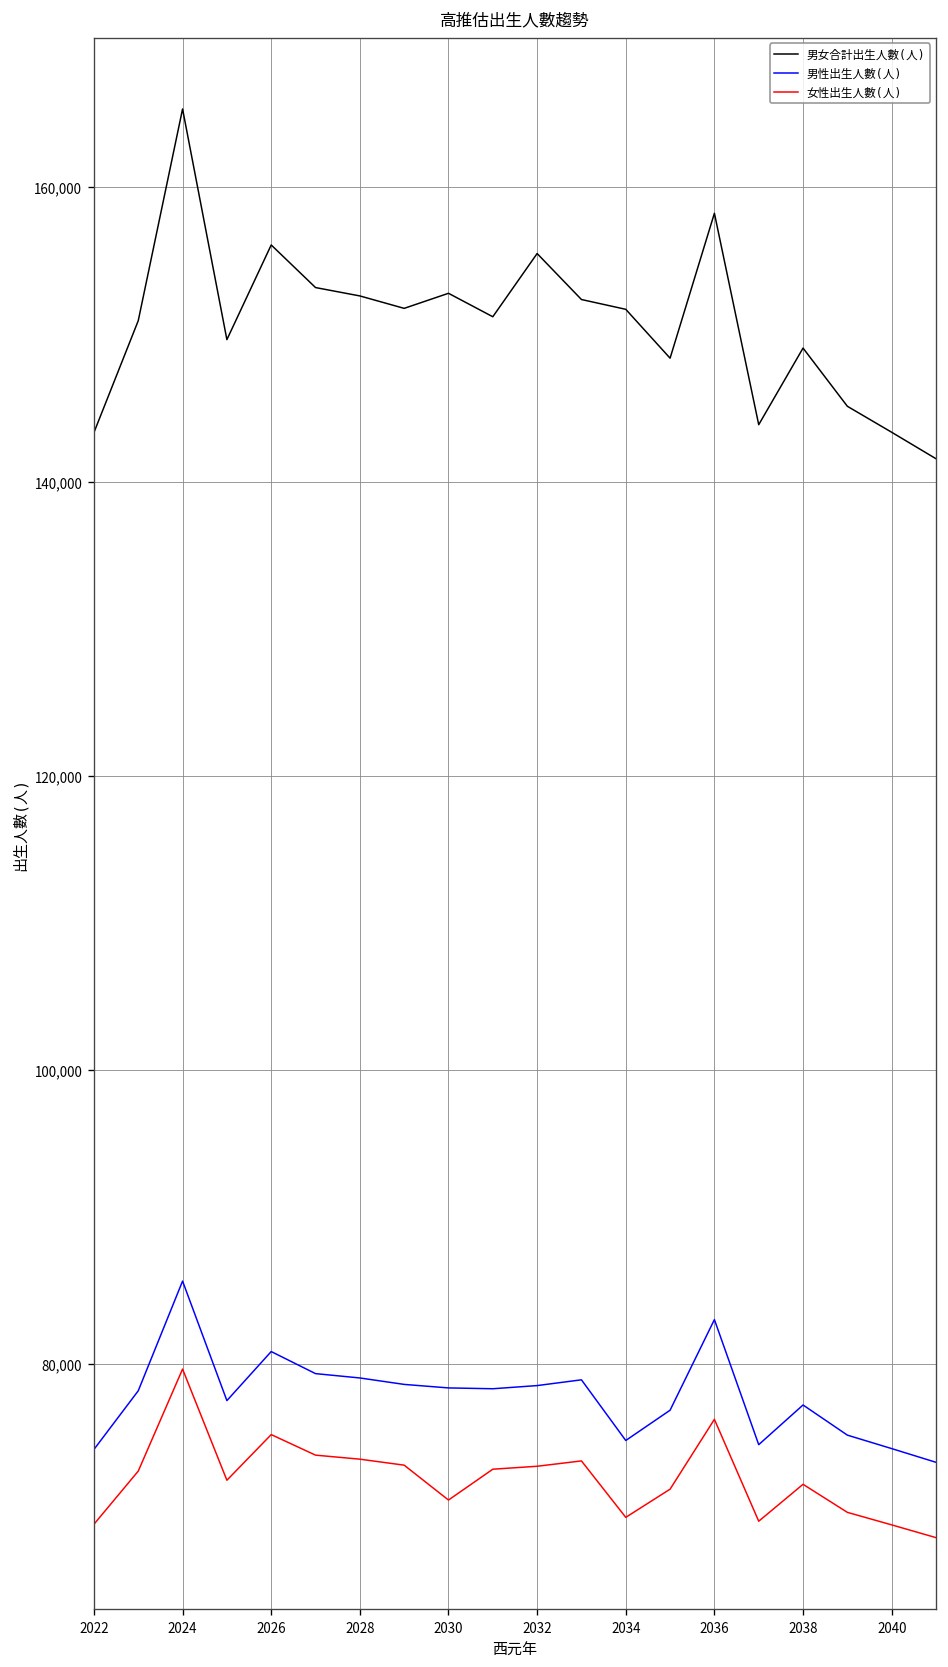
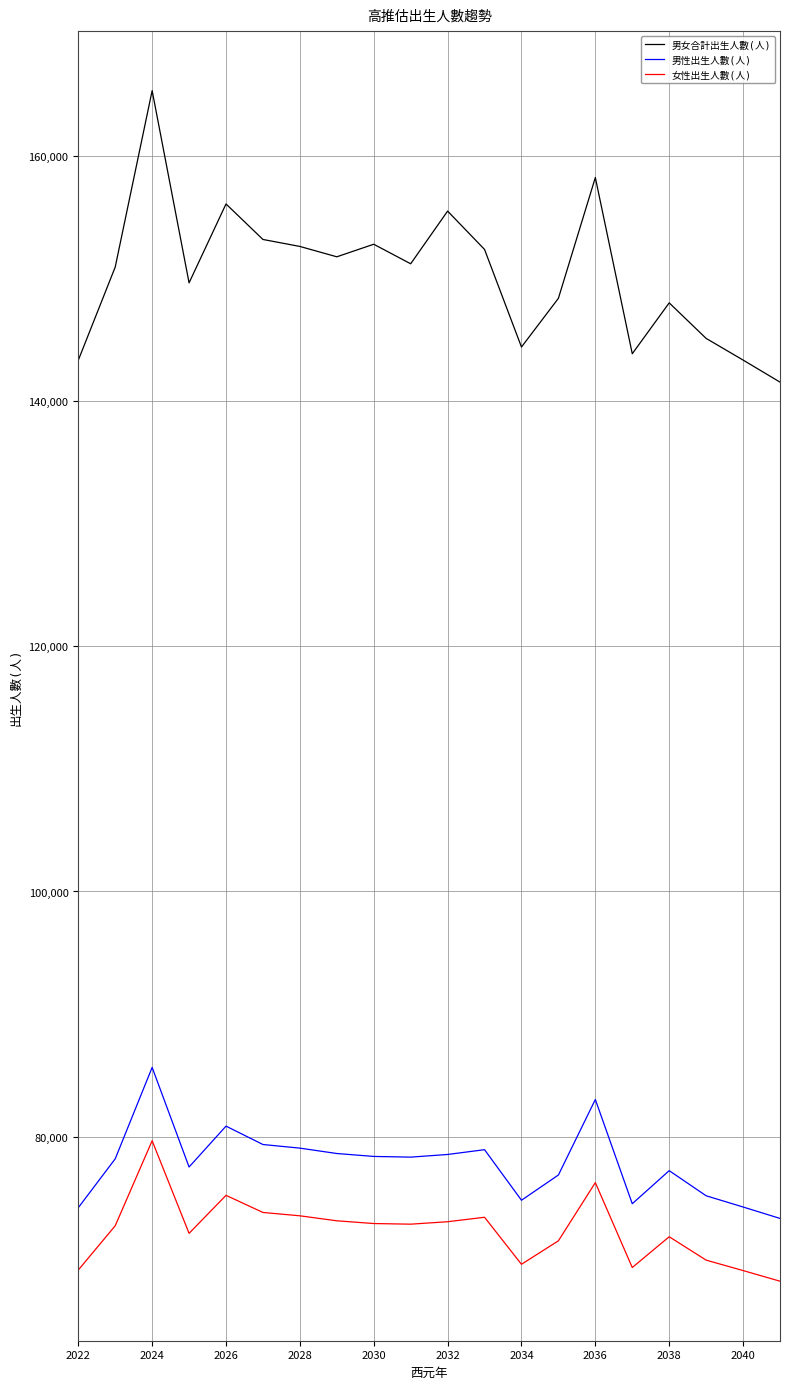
  {
    "男女合計出生人數(人)": {
      "2022": "143,300",
      "2024": "165,300",
      "2026": "156,100",
      "2028": "152,600",
      "2030": "152,800",
      "2032": "155,500",
-     "2034": "151,700",
+     "2034": "144,400",
      "2036": "158,200",
-     "2038": "149,100",
+     "2038": "148,000",
      "2040": "143,300"
    },
    "男性出生人數(人)": {
      "2022": "74,200",
      "2024": "85,700",
      "2026": "80,900",
      "2028": "79,100",
      "2030": "78,400",
      "2032": "78,500",
      "2034": "74,800",
      "2036": "83,000",
      "2038": "77,200",
      "2040": "74,300"
    },
    "女性出生人數(人)": {
      "2022": "69,100",
      "2024": "79,700",
      "2026": "75,200",
      "2028": "73,500",
-     "2030": "70,800",
+     "2030": "72,900",
      "2032": "73,100",
      "2034": "69,600",
      "2036": "76,300",
      "2038": "71,800",
      "2040": "69,100"
    }
  }
